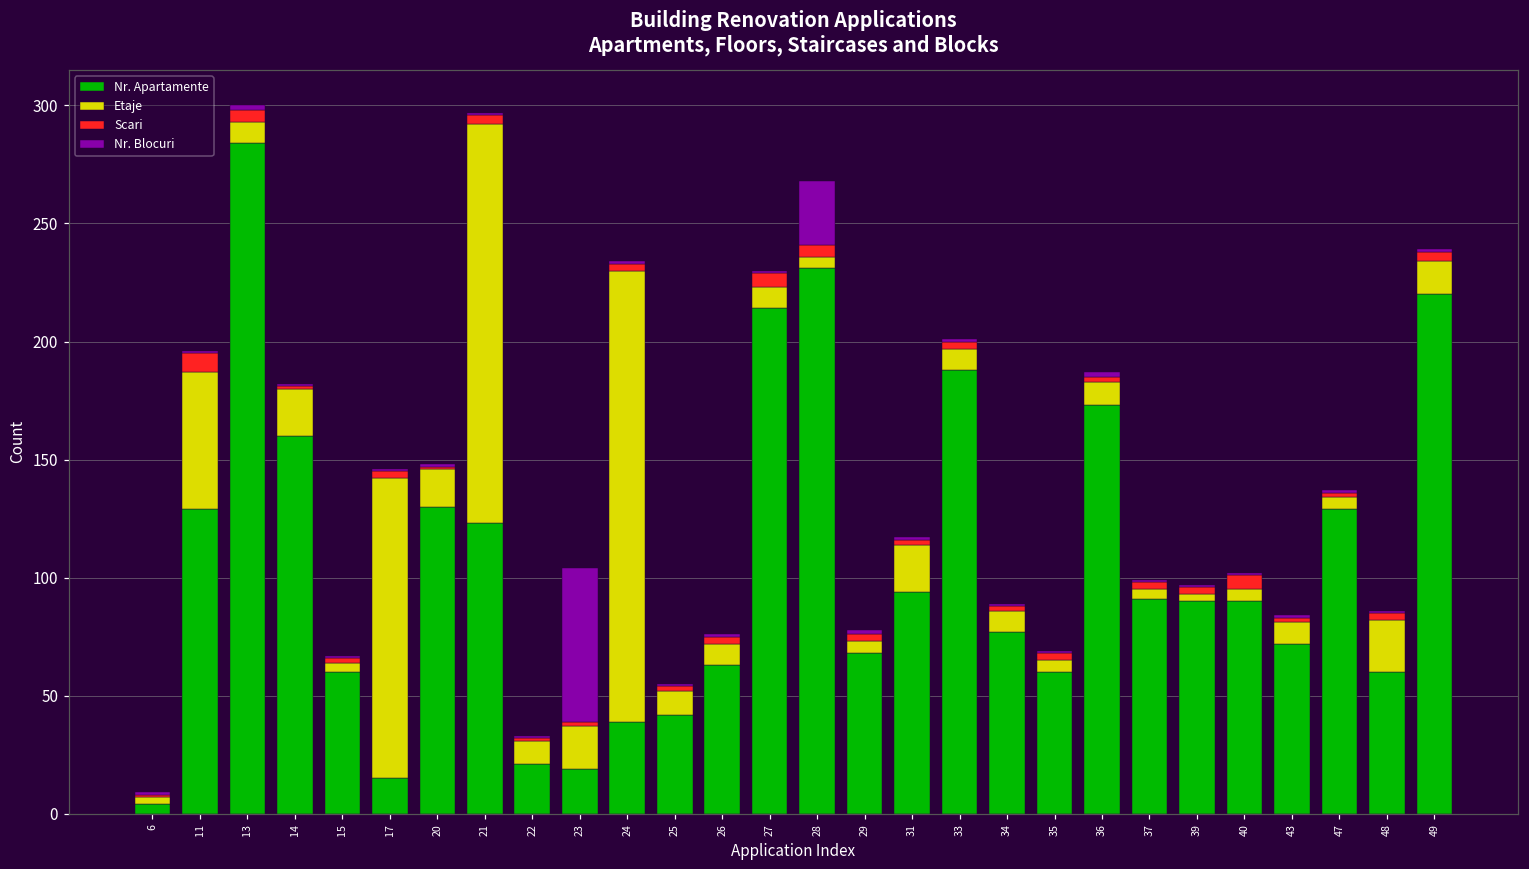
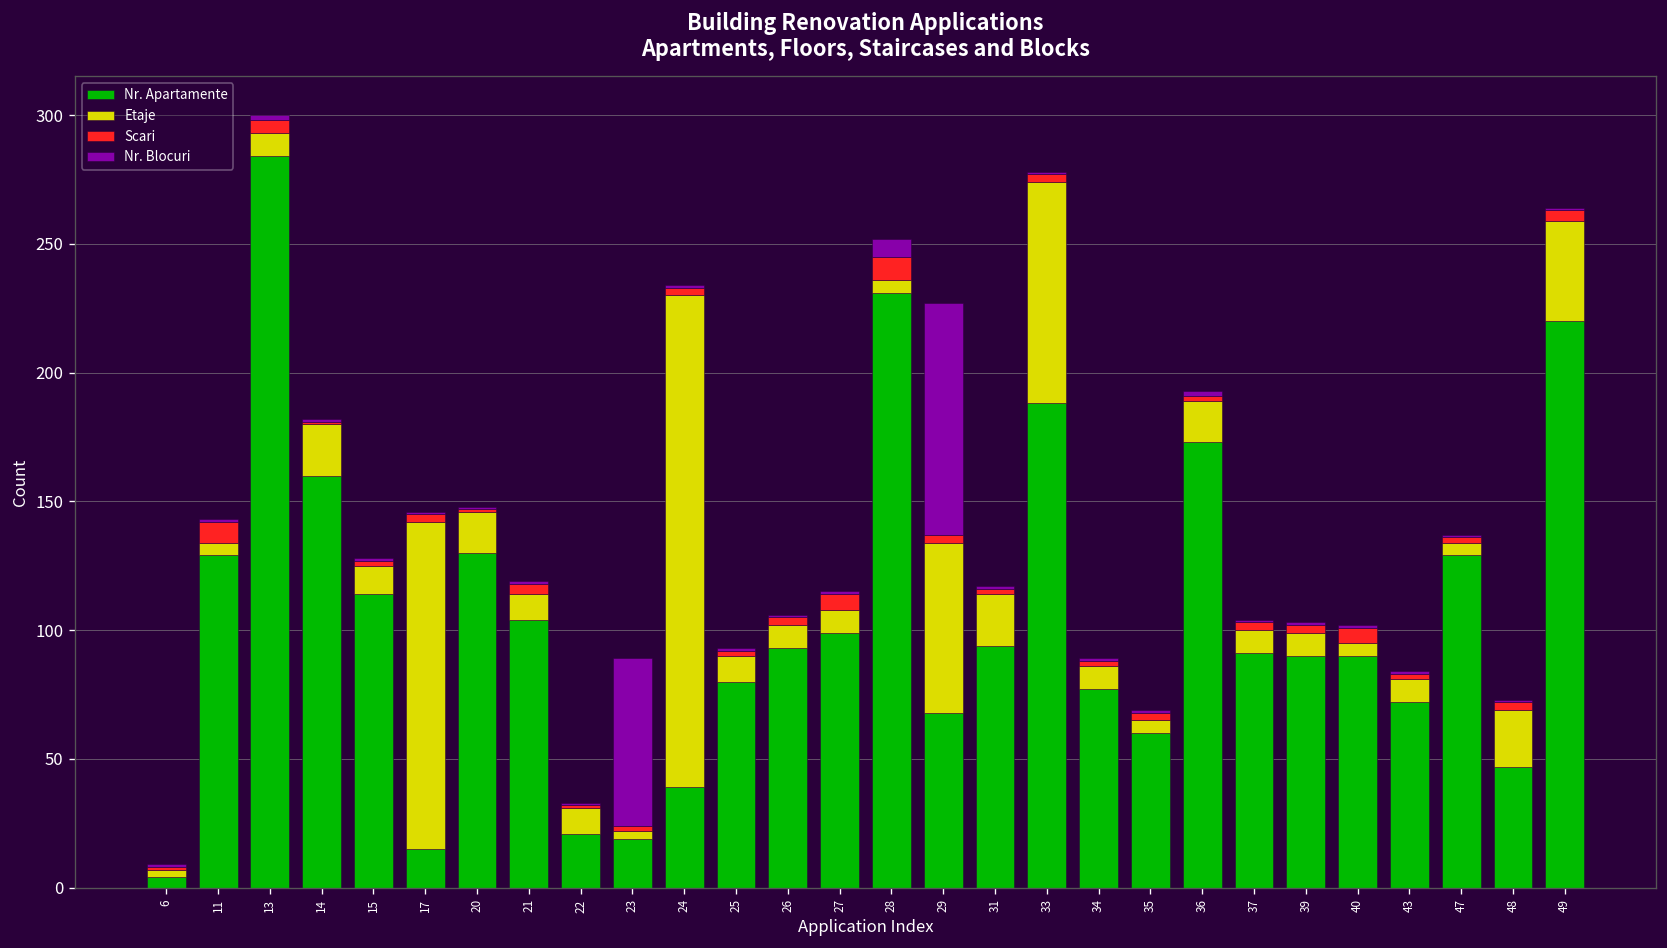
  {
    "Nr. Apartamente": {
      "6": 4,
      "11": 129,
      "13": 284,
      "14": 160,
-     "15": 60,
+     "15": 114,
      "17": 15,
      "20": 130,
-     "21": 123,
+     "21": 104,
      "22": 21,
      "23": 19,
      "24": 39,
-     "25": 42,
-     "26": 63,
-     "27": 214,
+     "25": 80,
+     "26": 93,
+     "27": 99,
      "28": 231,
      "29": 68,
      "31": 94,
      "33": 188,
      "34": 77,
      "35": 60,
      "36": 173,
      "37": 91,
      "39": 90,
      "40": 90,
      "43": 72,
      "47": 129,
-     "48": 60,
+     "48": 47,
      "49": 220
    },
    "Etaje": {
      "6": 3,
-     "11": 58,
+     "11": 5,
      "13": 9,
      "14": 20,
-     "15": 4,
+     "15": 11,
      "17": 127,
      "20": 16,
-     "21": 169,
+     "21": 10,
      "22": 10,
-     "23": 18,
+     "23": 3,
      "24": 191,
      "25": 10,
      "26": 9,
      "27": 9,
      "28": 5,
-     "29": 5,
+     "29": 66,
      "31": 20,
-     "33": 9,
+     "33": 86,
      "34": 9,
      "35": 5,
-     "36": 10,
-     "37": 4,
-     "39": 3,
+     "36": 16,
+     "37": 9,
+     "39": 9,
      "40": 5,
      "43": 9,
      "47": 5,
      "48": 22,
-     "49": 14
+     "49": 39
    },
    "Scari": {
      "11": 8,
      "13": 5,
      "15": 2,
      "17": 3,
      "21": 4,
      "23": 2,
      "24": 3,
      "25": 2,
      "26": 3,
      "27": 6,
-     "28": 5,
+     "28": 9,
      "29": 3,
      "31": 2,
      "33": 3,
      "34": 2,
      "35": 3,
      "36": 2,
      "37": 3,
      "39": 3,
      "40": 6,
      "43": 2,
      "47": 2,
      "48": 3,
      "49": 4
    },
    "Nr. Blocuri": {
      "13": 2,
      "23": 65,
-     "28": 27,
-     "29": 2,
+     "28": 7,
+     "29": 90,
      "36": 2
    }
  }
